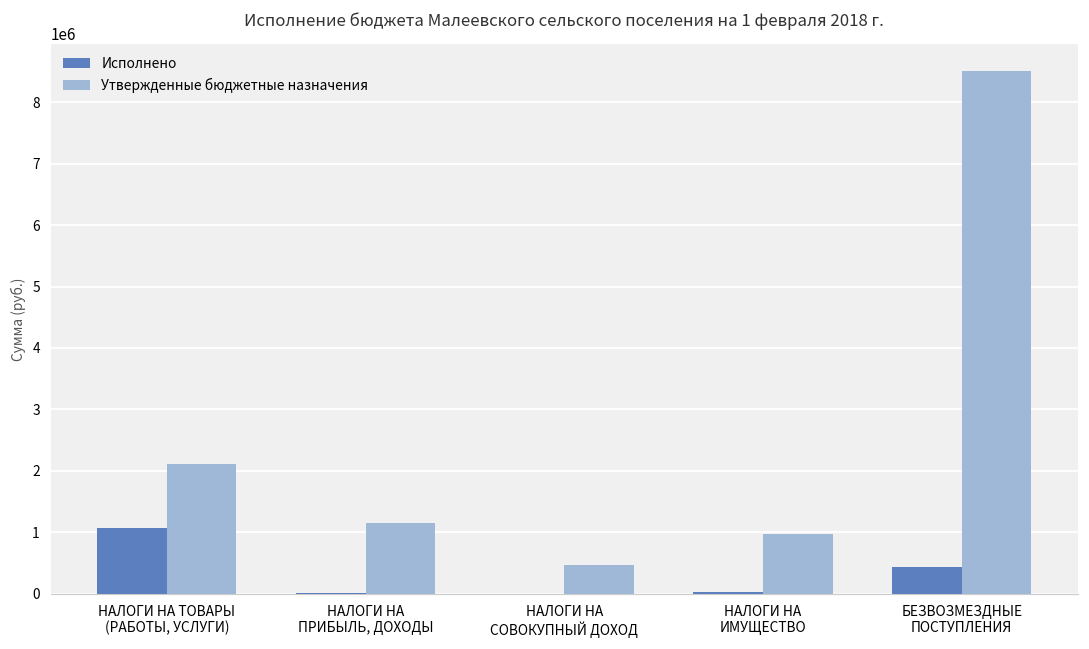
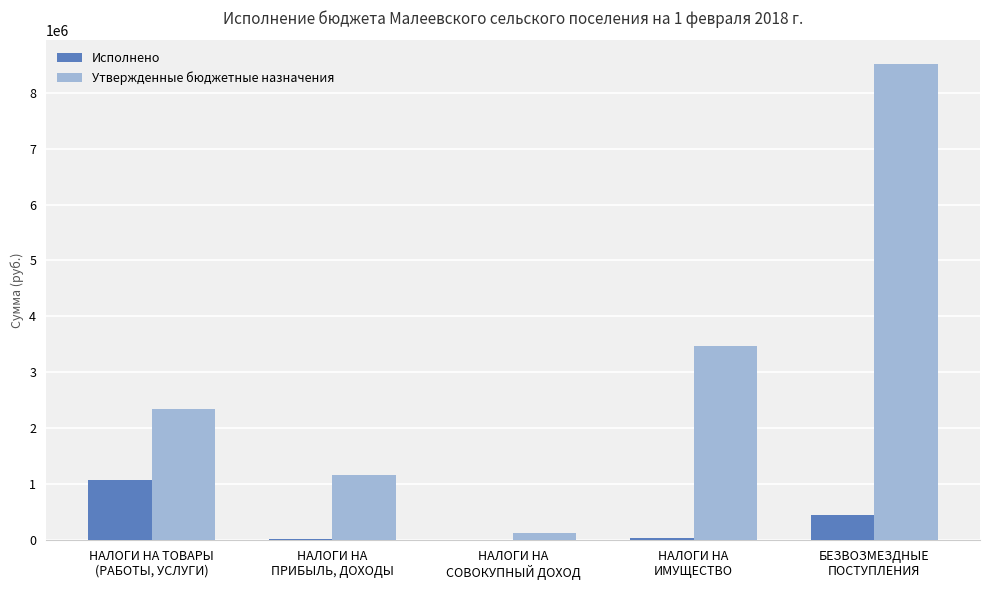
  {
    "Исполнено": {
      "НАЛОГИ НА ТОВАРЫ (РАБОТЫ, УСЛУГИ)": 1100000,
      "НАЛОГИ НА СОВОКУПНЫЙ ДОХОД": 0,
      "БЕЗВОЗМЕЗДНЫЕ ПОСТУПЛЕНИЯ": 400000
    },
    "Утвержденные бюджетные назначения": {
-     "НАЛОГИ НА ТОВАРЫ (РАБОТЫ, УСЛУГИ)": 2100000,
+     "НАЛОГИ НА ТОВАРЫ (РАБОТЫ, УСЛУГИ)": 2300000,
      "НАЛОГИ НА ПРИБЫЛЬ, ДОХОДЫ": 1200000,
-     "НАЛОГИ НА СОВОКУПНЫЙ ДОХОД": 500000,
-     "НАЛОГИ НА ИМУЩЕСТВО": 1000000,
+     "НАЛОГИ НА СОВОКУПНЫЙ ДОХОД": 100000,
+     "НАЛОГИ НА ИМУЩЕСТВО": 3500000,
      "БЕЗВОЗМЕЗДНЫЕ ПОСТУПЛЕНИЯ": 8500000
    }
  }
